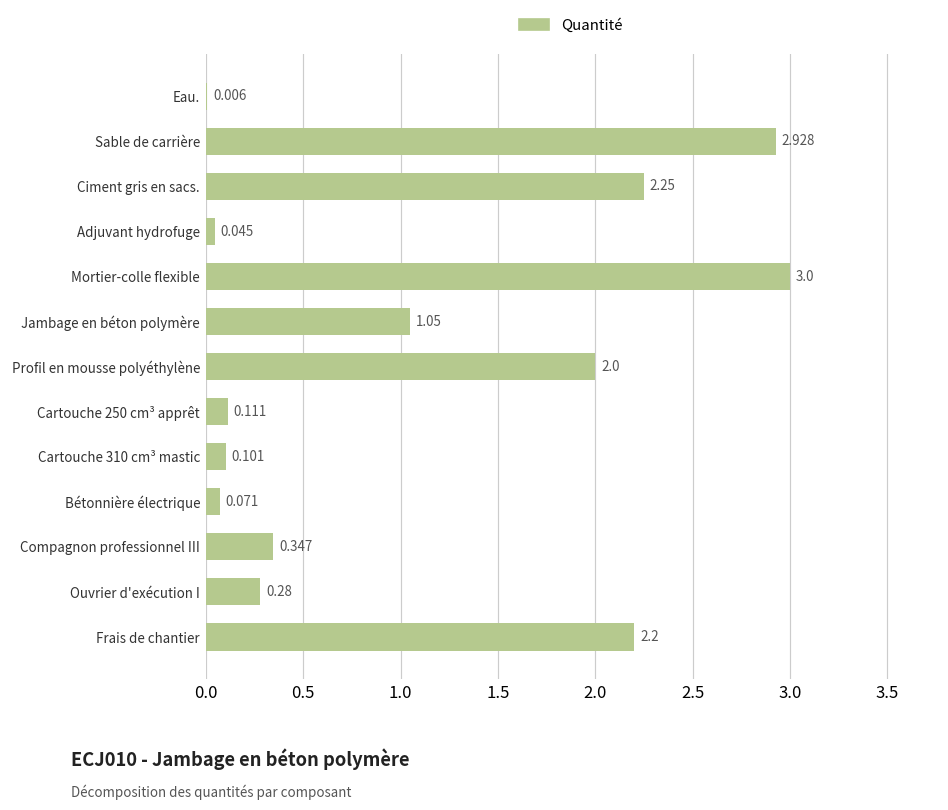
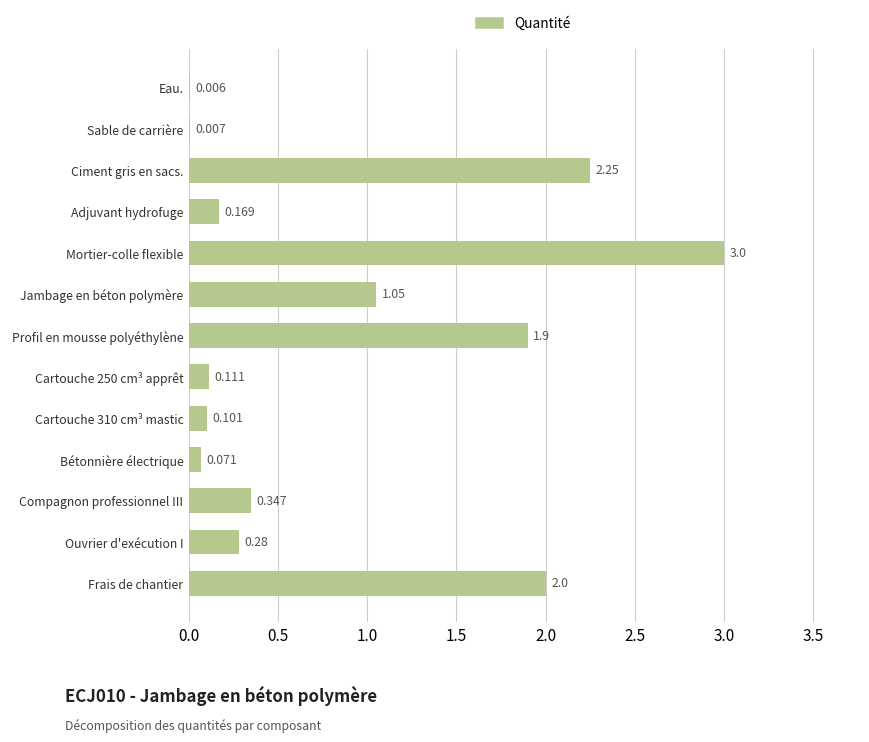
  {
    "Eau.": 0.006,
-   "Sable de carrière": 2.928,
+   "Sable de carrière": 0.007,
    "Ciment gris en sacs.": 2.25,
-   "Adjuvant hydrofuge": 0.045,
+   "Adjuvant hydrofuge": 0.169,
    "Mortier-colle flexible": 3.0,
    "Jambage en béton polymère": 1.05,
-   "Profil en mousse polyéthylène": 2.0,
+   "Profil en mousse polyéthylène": 1.9,
    "Cartouche 250 cm³ apprêt": 0.111,
    "Cartouche 310 cm³ mastic": 0.101,
    "Bétonnière électrique": 0.071,
    "Compagnon professionnel III": 0.347,
    "Ouvrier d'exécution I": 0.28,
-   "Frais de chantier": 2.2
+   "Frais de chantier": 2.0
  }
